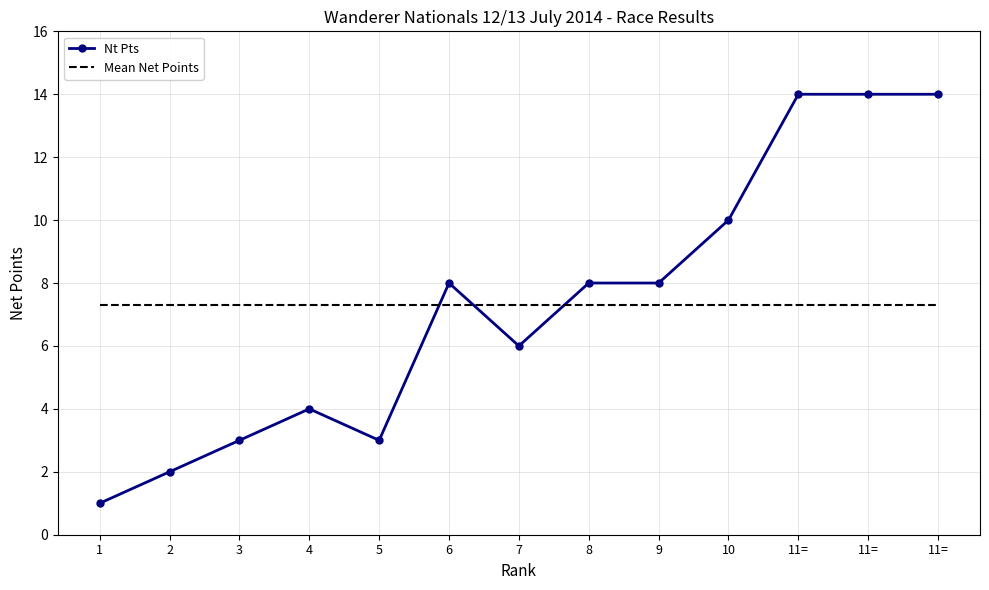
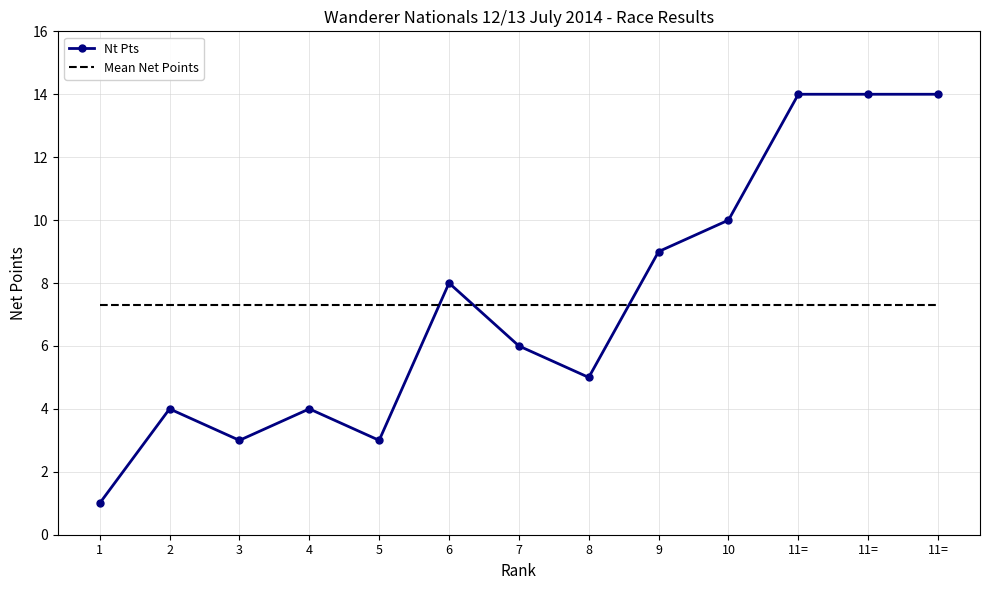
  {
    "Nt Pts": {
      "1": 1,
-     "2": 2,
+     "2": 4,
      "3": 3,
      "4": 4,
      "5": 3,
      "6": 8,
      "7": 6,
-     "8": 8,
-     "9": 8,
+     "8": 5,
+     "9": 9,
      "10": 10
    },
    "Mean Net Points": {
      "1": 7.3,
      "2": 7.3,
      "3": 7.3,
      "4": 7.3,
      "5": 7.3,
      "6": 7.3,
      "7": 7.3,
      "8": 7.3,
      "9": 7.3,
      "10": 7.3
    }
  }
